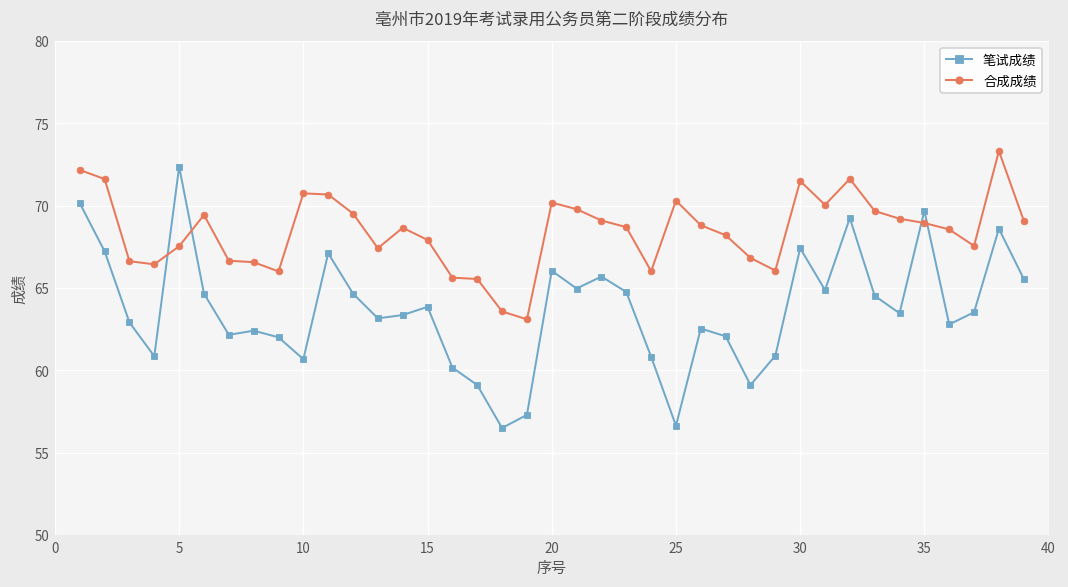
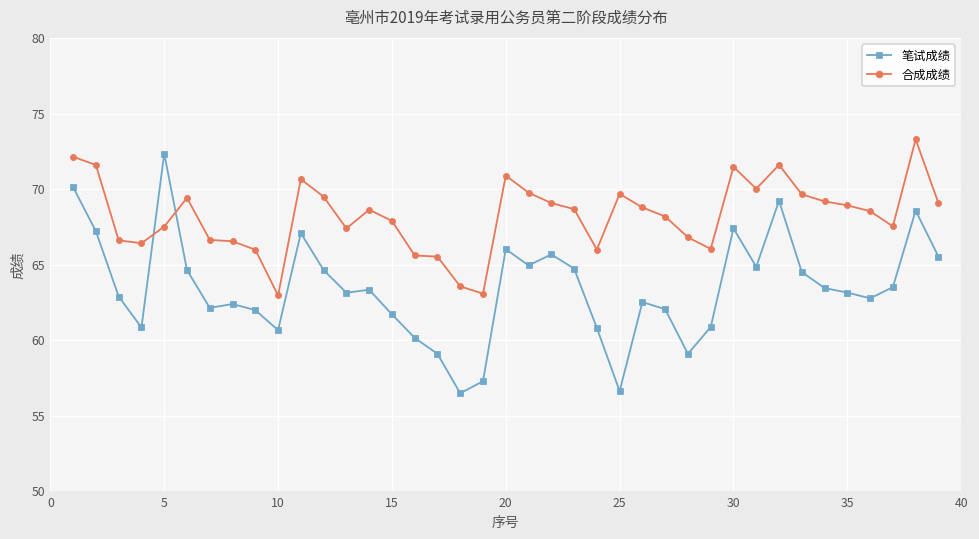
  {
    "笔试成绩": {
      "5": 72.4,
      "10": 60.7,
-     "15": 63.9,
+     "15": 61.7,
      "20": 66.0,
      "25": 56.6,
      "30": 67.4,
-     "35": 69.7
+     "35": 63.2
    },
    "合成成绩": {
      "5": 67.5,
-     "10": 70.7,
+     "10": 63.0,
      "15": 67.9,
-     "20": 70.2,
-     "25": 70.3,
+     "20": 70.9,
+     "25": 69.7,
      "30": 71.5,
      "35": 68.9
    }
  }
